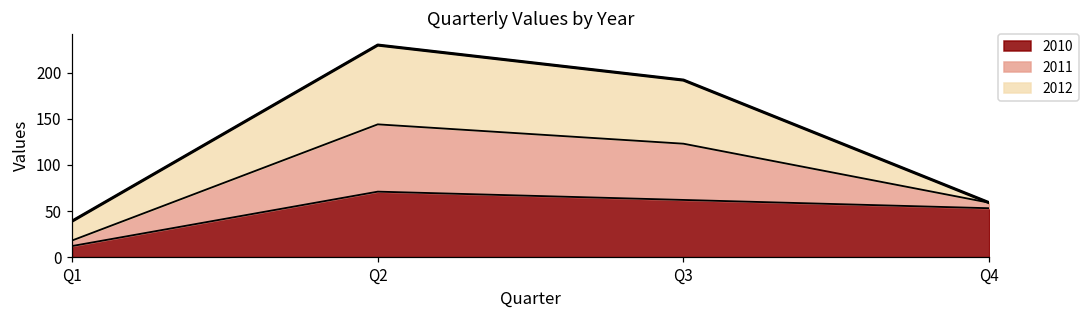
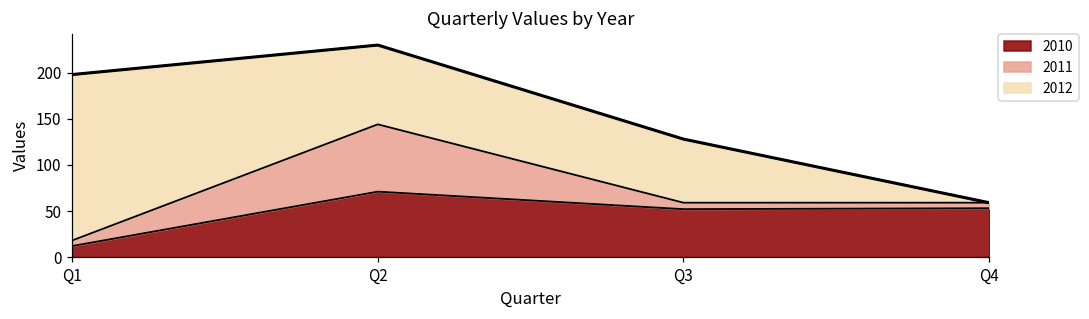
  {
    "2010": {
      "Q1": 10,
      "Q2": 70,
-     "Q3": 60,
+     "Q3": 50,
      "Q4": 50
    },
    "2011": {
      "Q1": 10,
      "Q2": 70,
-     "Q3": 60
+     "Q3": 10
    },
    "2012": {
-     "Q1": 20,
+     "Q1": 180,
      "Q2": 90,
      "Q3": 70
    }
  }
